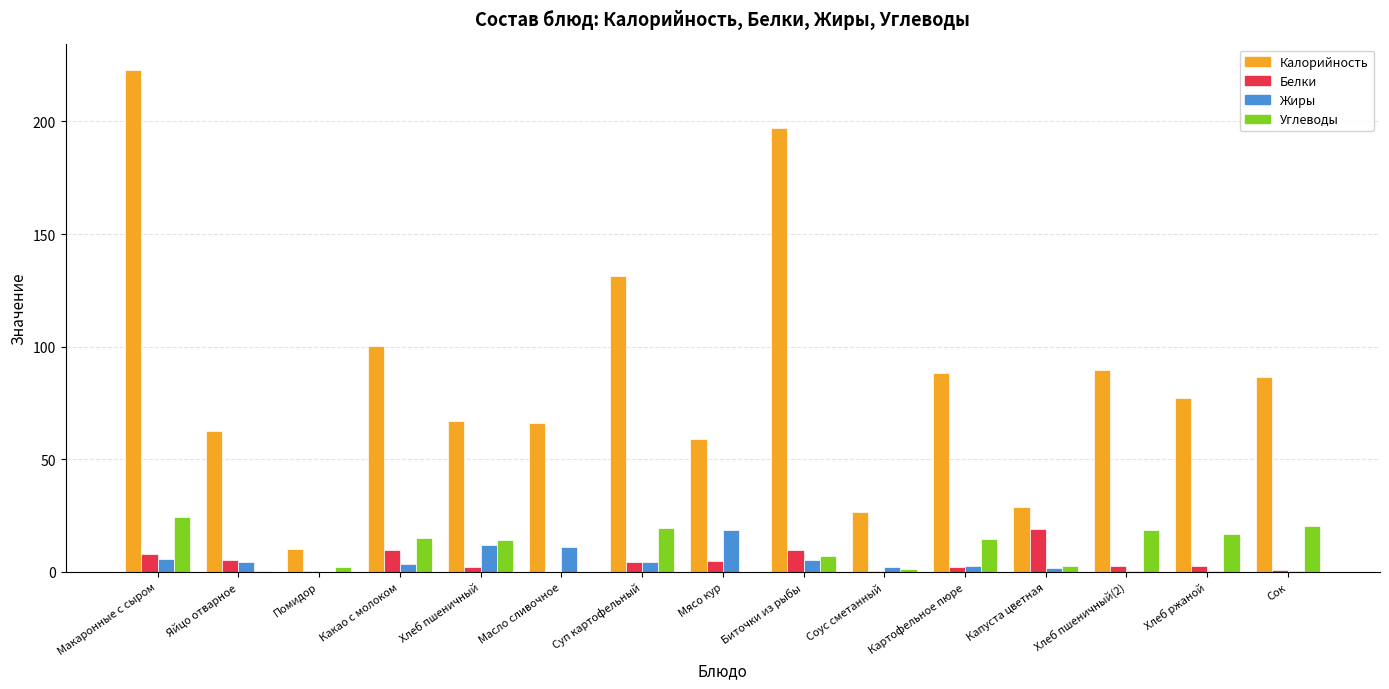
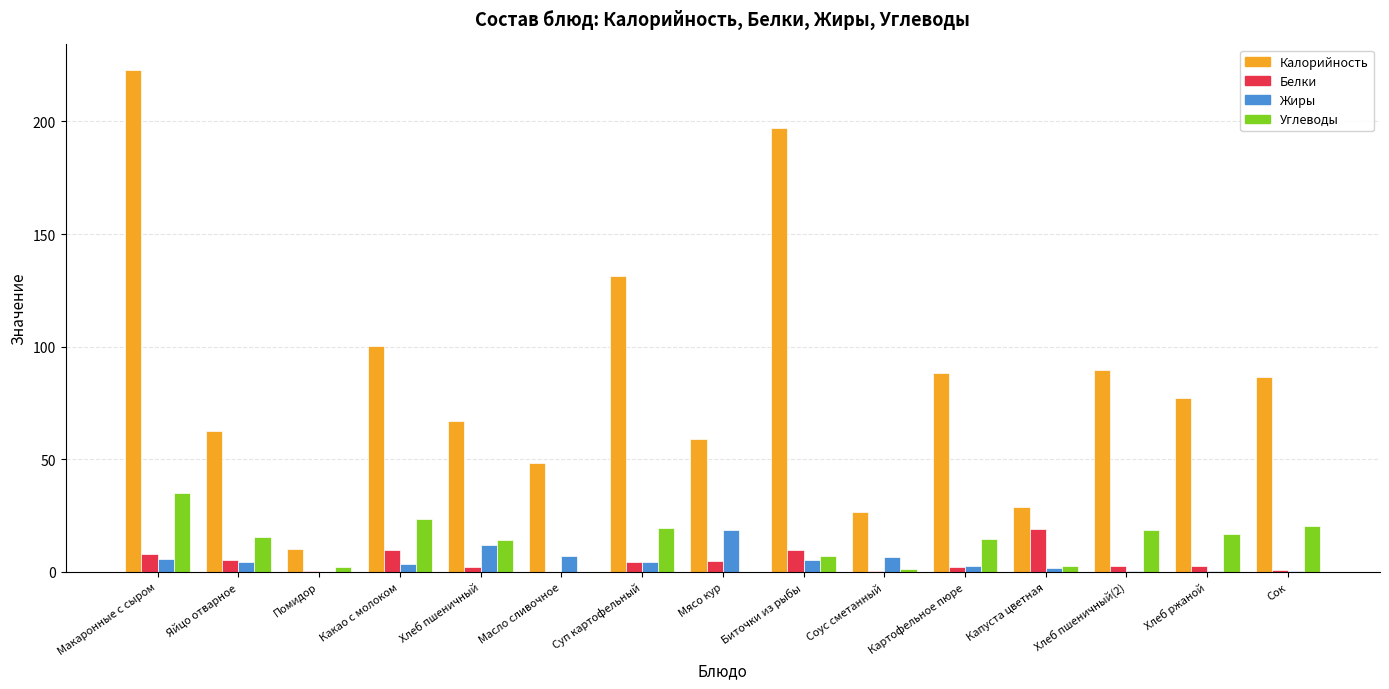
  {
    "Калорийность": {
      "Макаронные с сыром": 223,
      "Яйцо отварное": 63,
      "Помидор": 10,
      "Какао с молоком": 100,
      "Хлеб пшеничный": 67,
-     "Масло сливочное": 66,
+     "Масло сливочное": 49,
      "Суп картофельный": 131,
      "Мясо кур": 59,
      "Биточки из рыбы": 197,
      "Соус сметанный": 26,
      "Картофельное пюре": 88,
      "Капуста цветная": 29,
      "Хлеб пшеничный(2)": 90,
      "Хлеб ржаной": 77,
      "Сок": 86
    },
    "Белки": {
      "Макаронные с сыром": 8,
      "Яйцо отварное": 5,
      "Какао с молоком": 10,
      "Хлеб пшеничный": 2,
      "Суп картофельный": 4,
      "Мясо кур": 5,
      "Биточки из рыбы": 10,
      "Картофельное пюре": 2,
      "Капуста цветная": 19,
      "Хлеб пшеничный(2)": 3,
      "Хлеб ржаной": 3
    },
    "Жиры": {
      "Макаронные с сыром": 6,
      "Яйцо отварное": 5,
      "Какао с молоком": 3,
      "Хлеб пшеничный": 12,
-     "Масло сливочное": 11,
+     "Масло сливочное": 7,
      "Суп картофельный": 4,
      "Мясо кур": 19,
      "Биточки из рыбы": 5,
-     "Соус сметанный": 2,
+     "Соус сметанный": 7,
      "Картофельное пюре": 2,
      "Капуста цветная": 2
    },
    "Углеводы": {
-     "Макаронные с сыром": 24,
-     "Яйцо отварное": 0,
+     "Макаронные с сыром": 35,
+     "Яйцо отварное": 15,
      "Помидор": 2,
-     "Какао с молоком": 15,
+     "Какао с молоком": 23,
      "Хлеб пшеничный": 14,
      "Суп картофельный": 19,
      "Мясо кур": 0,
      "Биточки из рыбы": 7,
      "Соус сметанный": 1,
      "Картофельное пюре": 15,
      "Капуста цветная": 3,
      "Хлеб пшеничный(2)": 19,
      "Хлеб ржаной": 17,
      "Сок": 21
    }
  }
